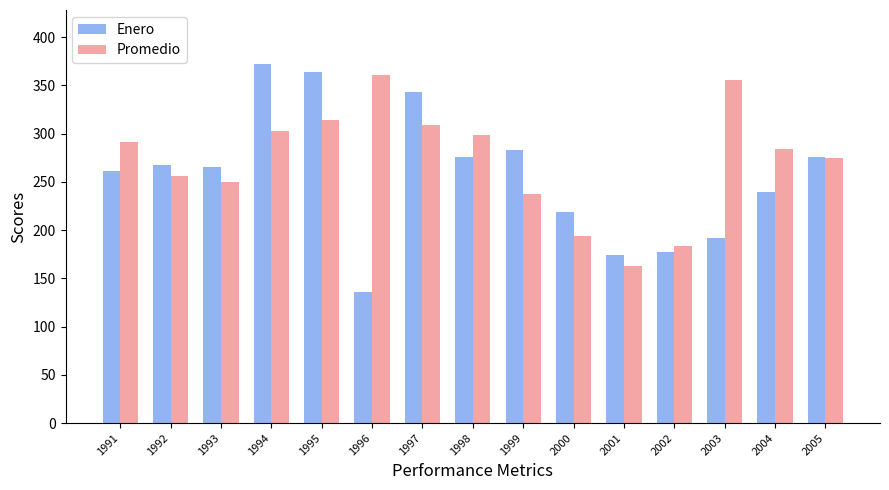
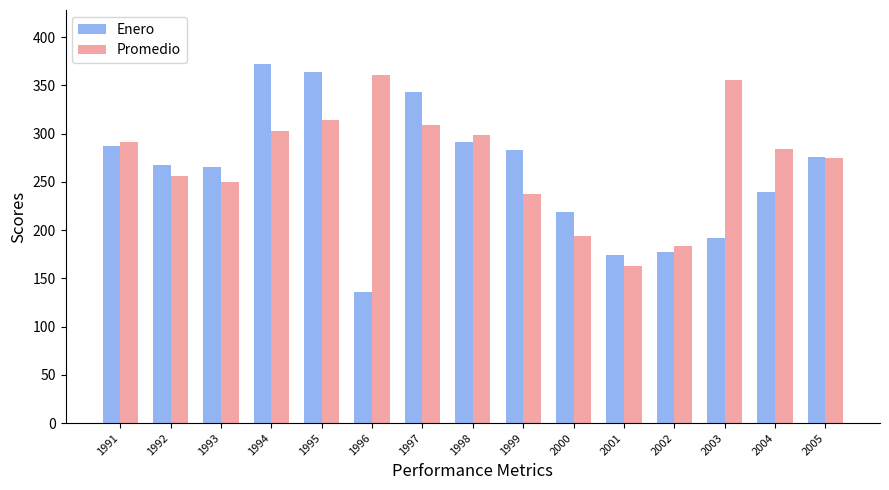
  {
    "Enero": {
-     "1991": 260,
+     "1991": 290,
      "1992": 270,
      "1993": 270,
      "1994": 370,
      "1995": 360,
      "1996": 140,
      "1997": 340,
-     "1998": 280,
+     "1998": 290,
      "1999": 280,
      "2000": 220,
      "2001": 170,
      "2002": 180,
      "2003": 190,
      "2004": 240,
      "2005": 280
    },
    "Promedio": {
      "1991": 290,
      "1992": 260,
      "1993": 250,
      "1994": 300,
      "1995": 310,
      "1996": 360,
      "1997": 310,
      "1998": 300,
      "1999": 240,
      "2000": 190,
      "2001": 160,
      "2002": 180,
      "2003": 360,
      "2004": 280,
      "2005": 270
    }
  }
